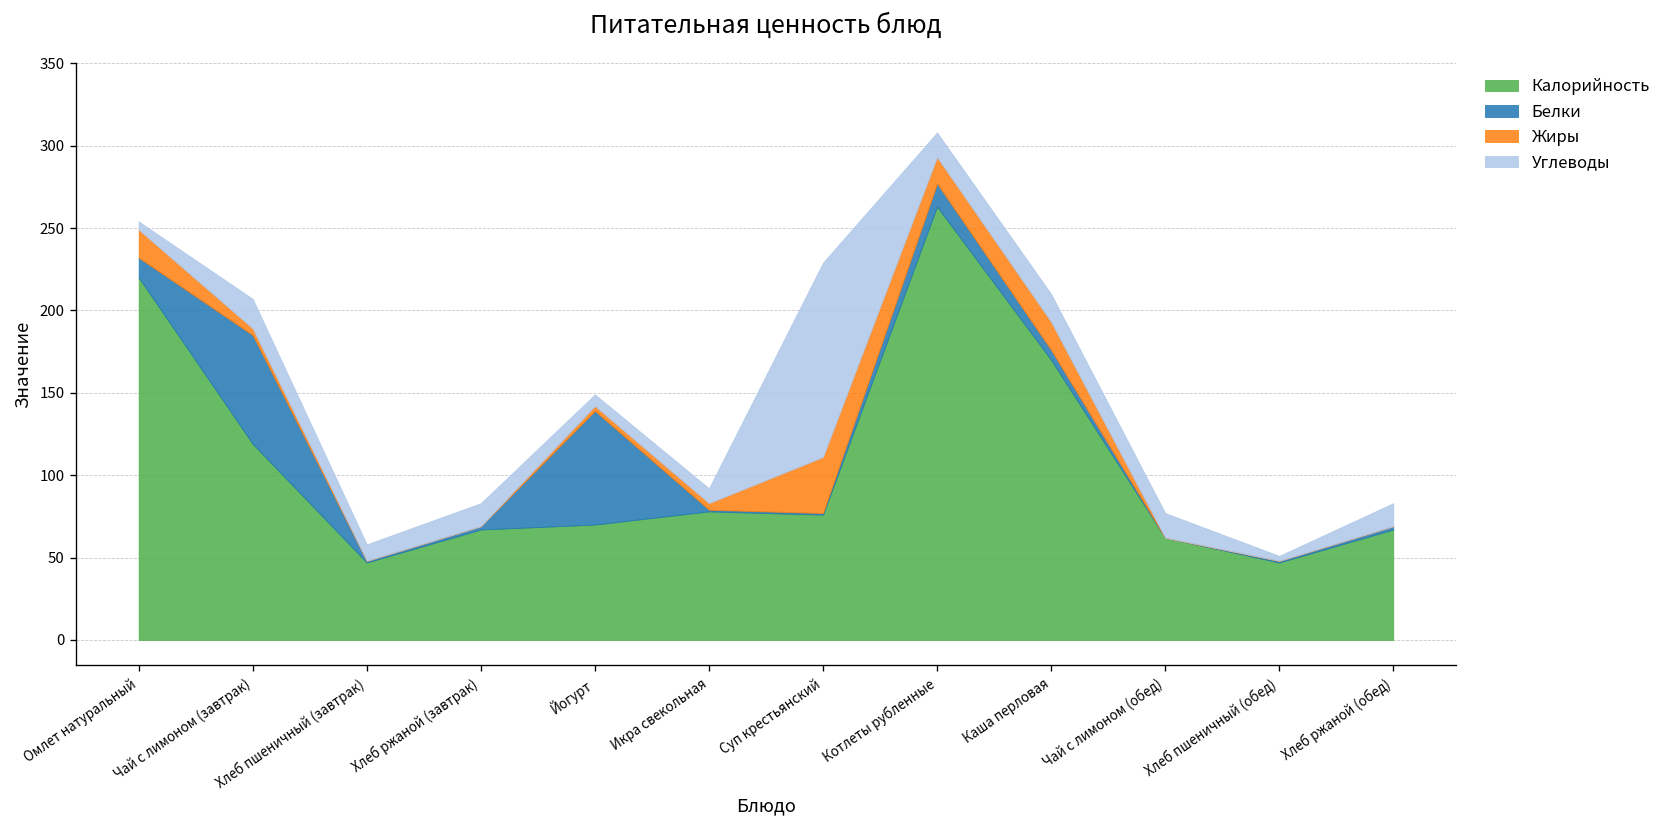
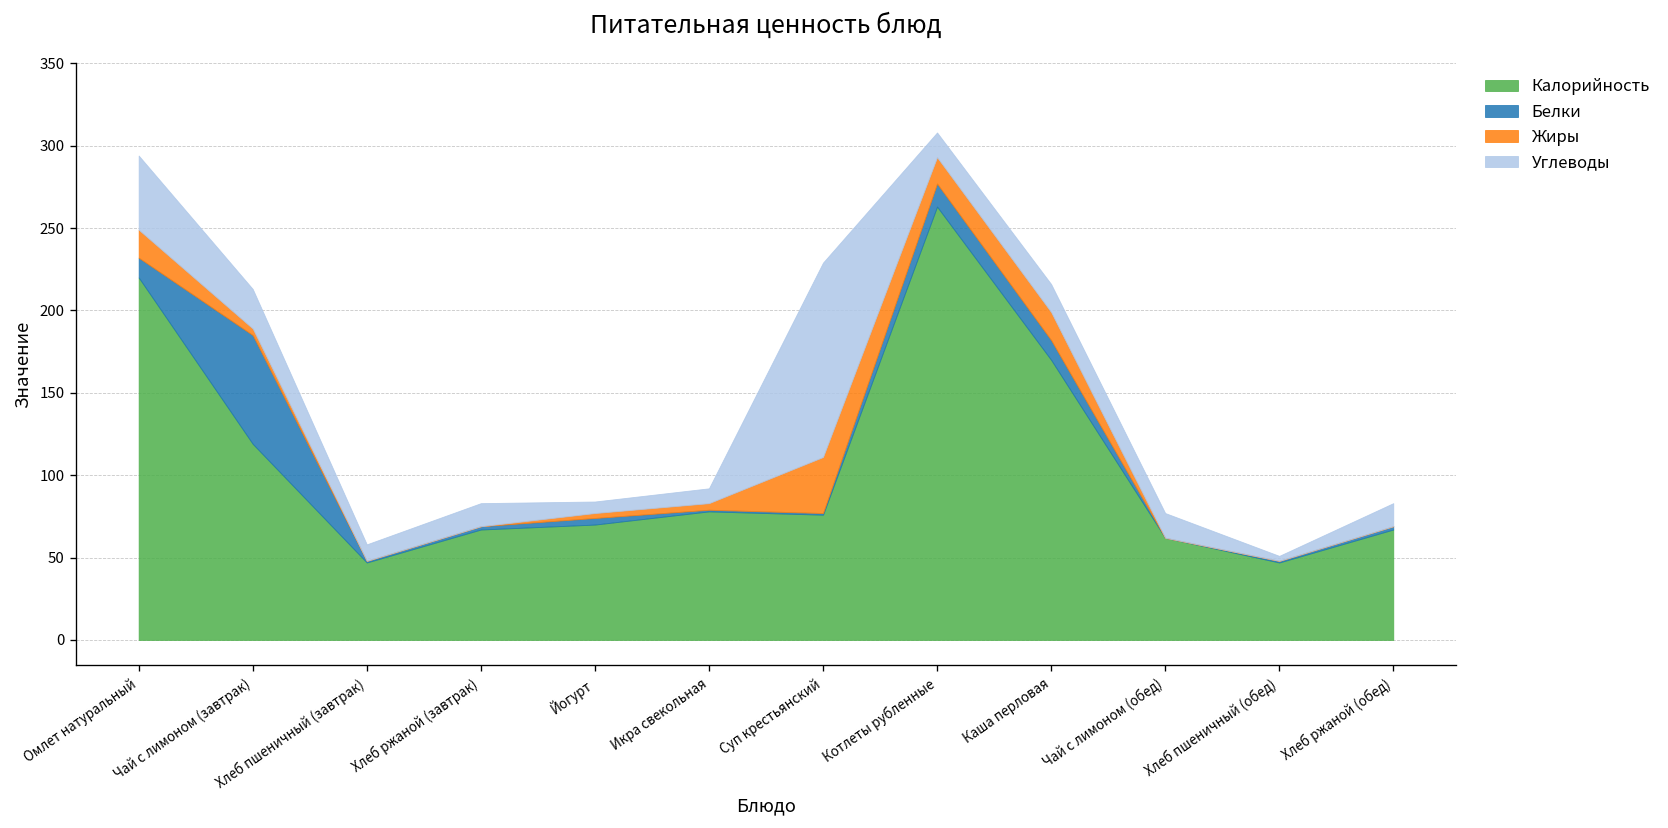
  {
    "Калорийность": {
      "Омлет натуральный": 220,
      "Чай с лимоном (завтрак)": 119,
      "Хлеб ржаной (завтрак)": 67,
      "Йогурт": 70,
      "Котлеты рубленные": 263,
      "Каша перловая": 170,
      "Хлеб ржаной (обед)": 67
    },
    "Белки": {
      "Омлет натуральный": 12,
      "Чай с лимоном (завтрак)": 66,
-     "Йогурт": 69,
+     "Йогурт": 4,
      "Котлеты рубленные": 14,
-     "Каша перловая": 6
+     "Каша перловая": 12
    },
    "Жиры": {
      "Омлет натуральный": 17,
      "Чай с лимоном (завтрак)": 4,
      "Йогурт": 3,
      "Икра свекольная": 4,
      "Суп крестьянский": 34,
      "Котлеты рубленные": 16,
      "Каша перловая": 17
    },
    "Углеводы": {
-     "Омлет натуральный": 5,
-     "Чай с лимоном (завтрак)": 18,
+     "Омлет натуральный": 45,
+     "Чай с лимоном (завтрак)": 24,
      "Хлеб пшеничный (завтрак)": 10,
      "Хлеб ржаной (завтрак)": 14,
      "Йогурт": 7,
      "Икра свекольная": 9,
      "Суп крестьянский": 118,
      "Котлеты рубленные": 15,
      "Каша перловая": 17,
      "Чай с лимоном (обед)": 15,
      "Хлеб пшеничный (обед)": 3,
      "Хлеб ржаной (обед)": 14
    }
  }
